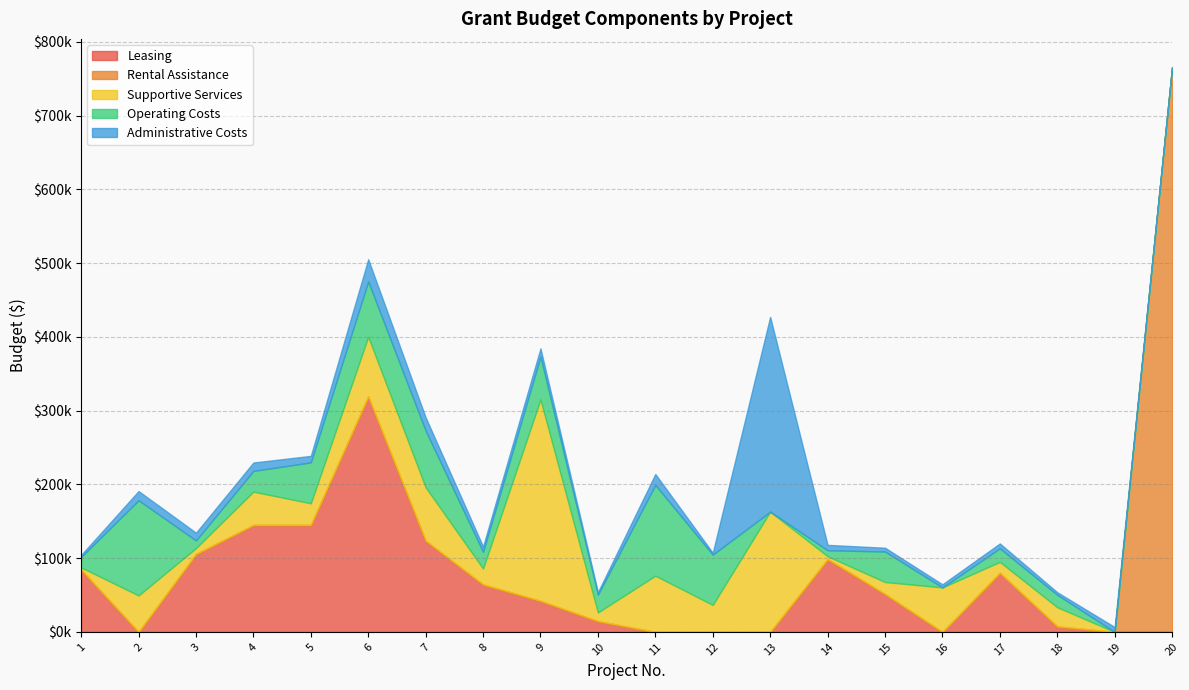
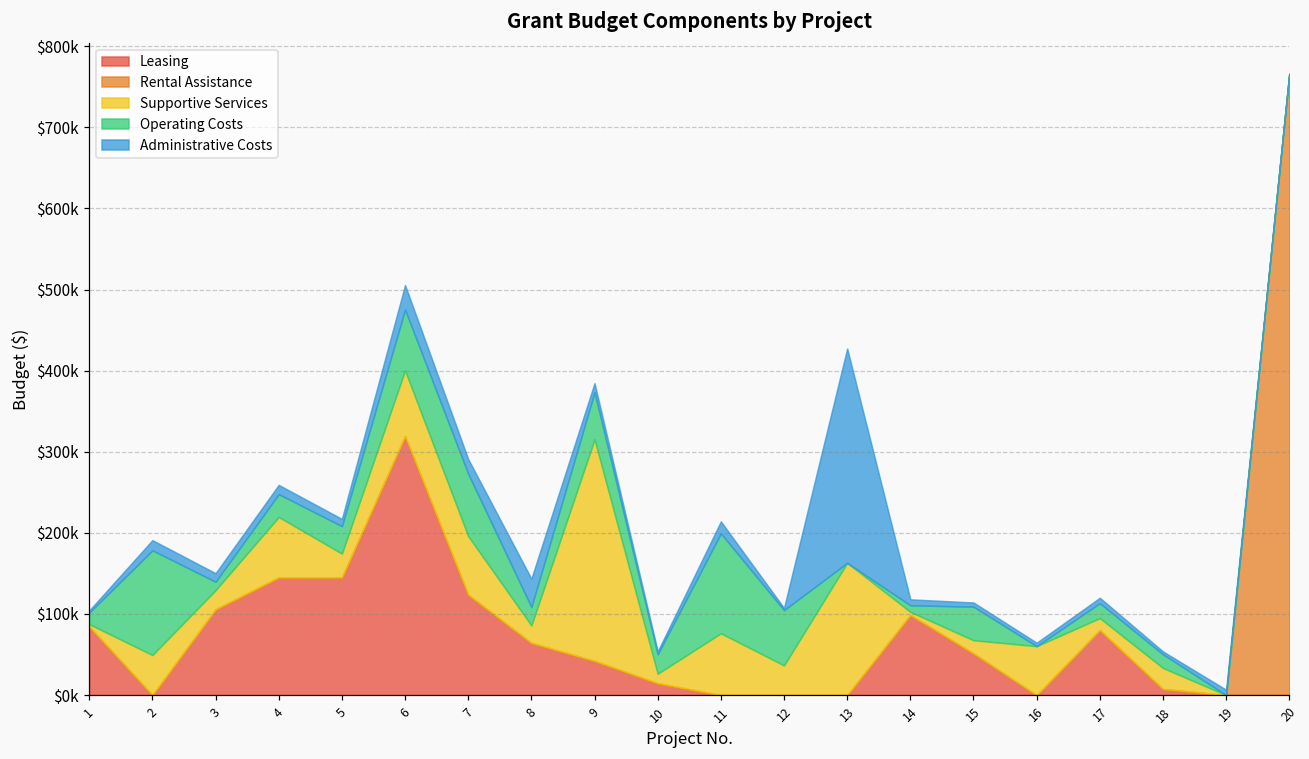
  {
    "Supportive Services": {
      "2": "$50000",
-     "3": "$10000",
-     "4": "$50000",
+     "3": "$20000",
+     "4": "$70000",
      "5": "$30000",
      "6": "$80000",
      "7": "$70000",
      "8": "$20000",
      "9": "$270000",
      "10": "$10000",
      "11": "$80000",
      "12": "$40000",
      "14": "$0",
      "15": "$20000",
      "17": "$10000",
      "18": "$30000"
    },
    "Operating Costs": {
      "2": "$130000",
      "3": "$10000",
      "4": "$30000",
-     "5": "$60000",
+     "5": "$30000",
      "6": "$70000",
      "7": "$80000",
      "8": "$20000",
      "9": "$60000",
      "11": "$120000",
      "14": "$10000",
      "15": "$40000",
      "17": "$20000",
      "18": "$20000"
    },
    "Administrative Costs": {
      "2": "$10000",
      "3": "$10000",
      "4": "$10000",
      "5": "$10000",
      "6": "$30000",
      "7": "$20000",
-     "8": "$10000",
+     "8": "$30000",
      "9": "$10000",
      "11": "$10000",
      "13": "$260000",
      "14": "$10000",
      "15": "$10000",
      "16": "$0",
      "17": "$10000",
      "18": "$0",
      "19": "$10000"
    }
  }
